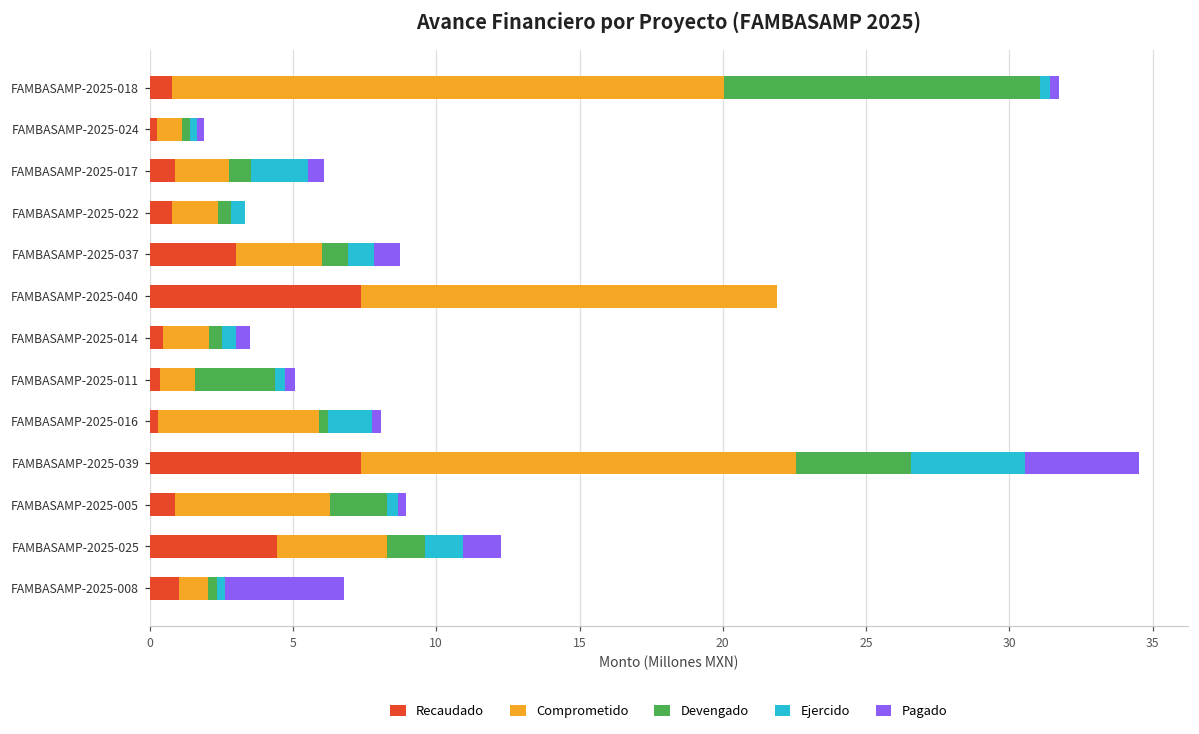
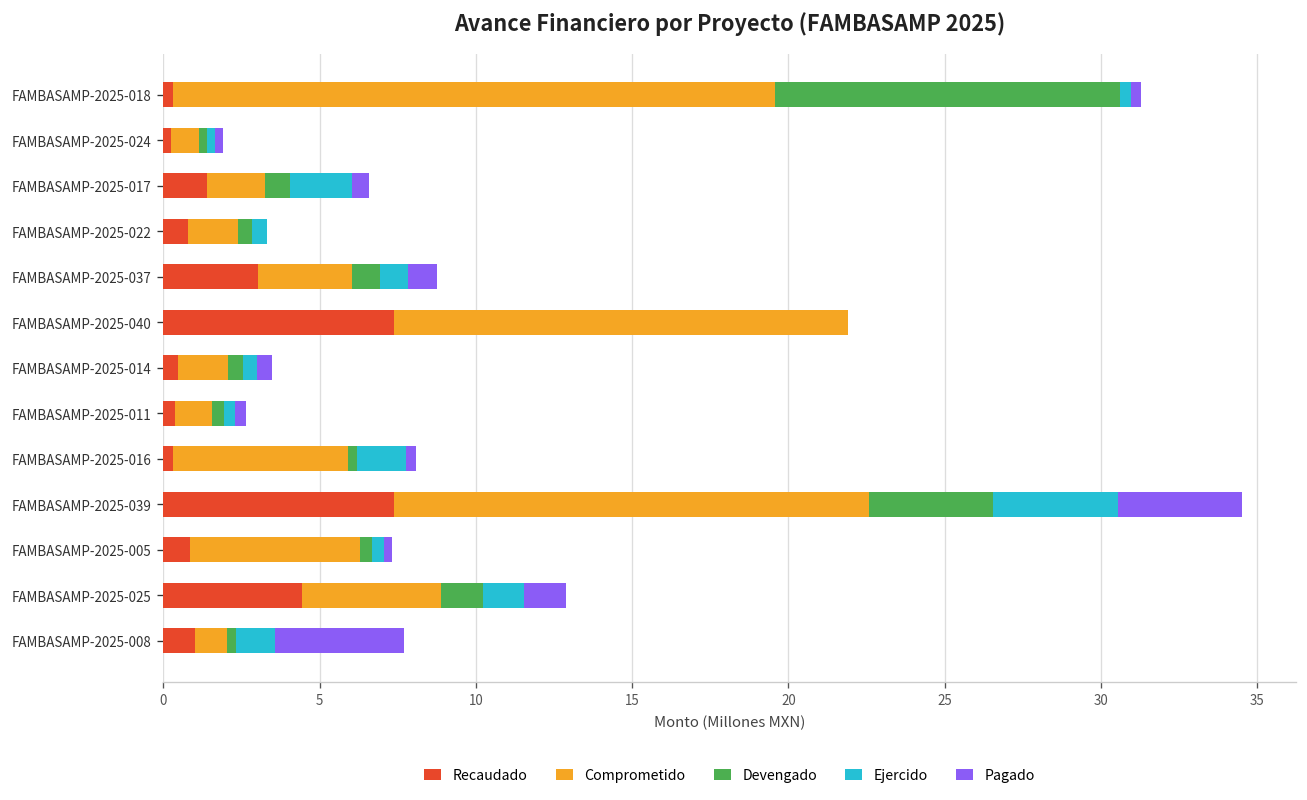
  {
    "Recaudado": {
-     "FAMBASAMP-2025-018": 0.8,
+     "FAMBASAMP-2025-018": 0.3,
      "FAMBASAMP-2025-024": 0.3,
-     "FAMBASAMP-2025-017": 0.9,
+     "FAMBASAMP-2025-017": 1.4,
      "FAMBASAMP-2025-022": 0.8,
      "FAMBASAMP-2025-037": 3.0,
      "FAMBASAMP-2025-040": 7.4,
      "FAMBASAMP-2025-014": 0.5,
      "FAMBASAMP-2025-011": 0.4,
      "FAMBASAMP-2025-016": 0.3,
      "FAMBASAMP-2025-039": 7.4,
      "FAMBASAMP-2025-005": 0.9,
      "FAMBASAMP-2025-025": 4.4,
      "FAMBASAMP-2025-008": 1.0
    },
    "Comprometido": {
      "FAMBASAMP-2025-018": 19.2,
      "FAMBASAMP-2025-024": 0.9,
      "FAMBASAMP-2025-017": 1.9,
      "FAMBASAMP-2025-022": 1.6,
      "FAMBASAMP-2025-037": 3.0,
      "FAMBASAMP-2025-040": 14.5,
      "FAMBASAMP-2025-014": 1.6,
      "FAMBASAMP-2025-011": 1.2,
      "FAMBASAMP-2025-016": 5.6,
      "FAMBASAMP-2025-039": 15.2,
      "FAMBASAMP-2025-005": 5.4,
-     "FAMBASAMP-2025-025": 3.8,
+     "FAMBASAMP-2025-025": 4.4,
      "FAMBASAMP-2025-008": 1.0
    },
    "Devengado": {
      "FAMBASAMP-2025-018": 11.0,
      "FAMBASAMP-2025-024": 0.3,
      "FAMBASAMP-2025-017": 0.8,
      "FAMBASAMP-2025-022": 0.5,
      "FAMBASAMP-2025-037": 0.9,
      "FAMBASAMP-2025-040": 0.0,
      "FAMBASAMP-2025-014": 0.5,
-     "FAMBASAMP-2025-011": 2.8,
+     "FAMBASAMP-2025-011": 0.4,
      "FAMBASAMP-2025-016": 0.3,
      "FAMBASAMP-2025-039": 4.0,
-     "FAMBASAMP-2025-005": 2.0,
+     "FAMBASAMP-2025-005": 0.4,
      "FAMBASAMP-2025-025": 1.3,
      "FAMBASAMP-2025-008": 0.3
    },
    "Ejercido": {
      "FAMBASAMP-2025-018": 0.3,
      "FAMBASAMP-2025-024": 0.3,
      "FAMBASAMP-2025-017": 2.0,
      "FAMBASAMP-2025-022": 0.5,
      "FAMBASAMP-2025-037": 0.9,
      "FAMBASAMP-2025-040": 0.0,
      "FAMBASAMP-2025-014": 0.5,
      "FAMBASAMP-2025-011": 0.4,
      "FAMBASAMP-2025-016": 1.6,
      "FAMBASAMP-2025-039": 4.0,
      "FAMBASAMP-2025-005": 0.4,
      "FAMBASAMP-2025-025": 1.3,
-     "FAMBASAMP-2025-008": 0.3
+     "FAMBASAMP-2025-008": 1.2
    },
    "Pagado": {
      "FAMBASAMP-2025-018": 0.3,
      "FAMBASAMP-2025-024": 0.3,
      "FAMBASAMP-2025-017": 0.6,
      "FAMBASAMP-2025-022": 0.0,
      "FAMBASAMP-2025-037": 0.9,
      "FAMBASAMP-2025-040": 0.0,
      "FAMBASAMP-2025-014": 0.5,
      "FAMBASAMP-2025-011": 0.4,
      "FAMBASAMP-2025-016": 0.3,
      "FAMBASAMP-2025-039": 4.0,
      "FAMBASAMP-2025-005": 0.3,
      "FAMBASAMP-2025-025": 1.3,
      "FAMBASAMP-2025-008": 4.1
    }
  }
